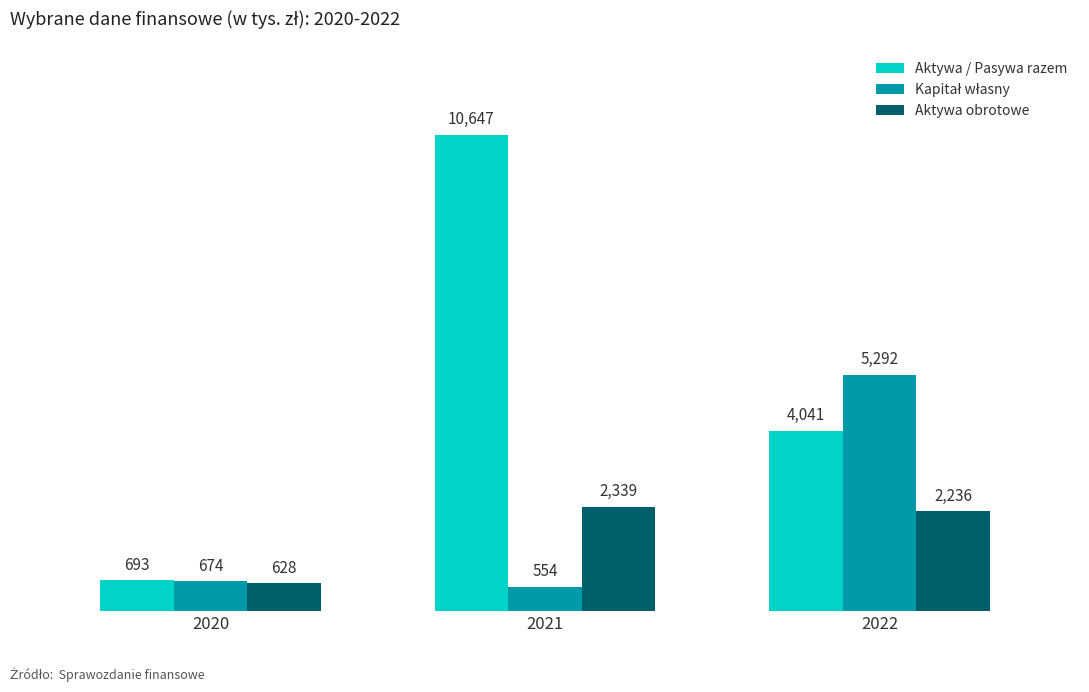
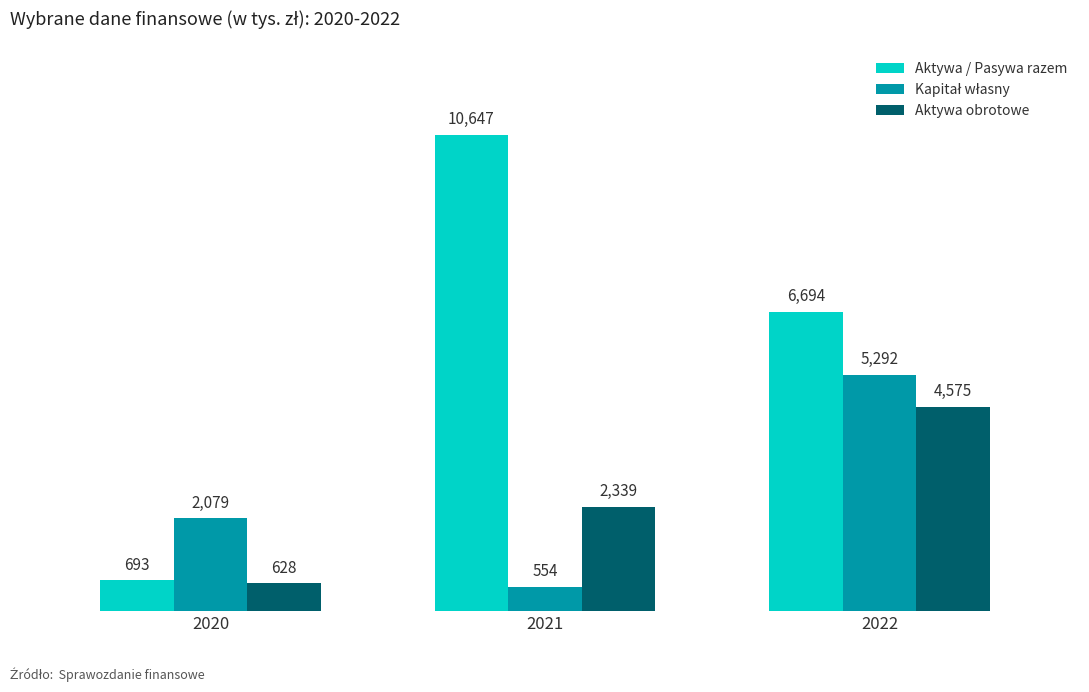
  {
    "Aktywa / Pasywa razem": {
      "2020": "693",
      "2021": "10,647",
-     "2022": "4,041"
+     "2022": "6,694"
    },
    "Kapitał własny": {
-     "2020": "674",
+     "2020": "2,079",
      "2021": "554",
      "2022": "5,292"
    },
    "Aktywa obrotowe": {
      "2020": "628",
      "2021": "2,339",
-     "2022": "2,236"
+     "2022": "4,575"
    }
  }
